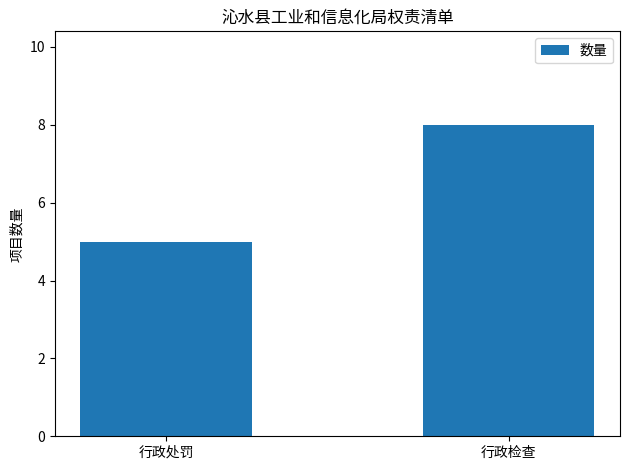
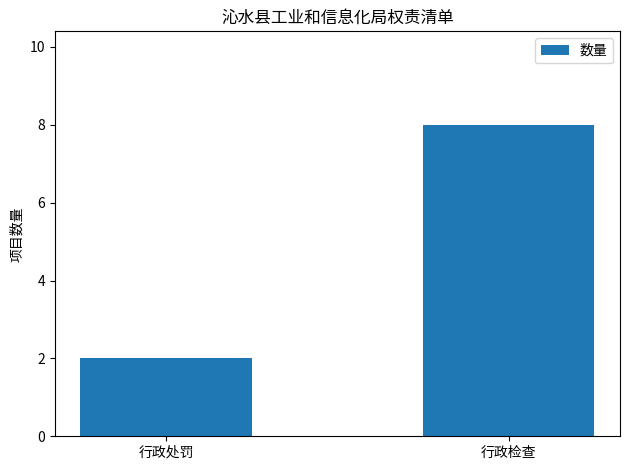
  {
-   "行政处罚": 5,
+   "行政处罚": 2,
    "行政检查": 8
  }
